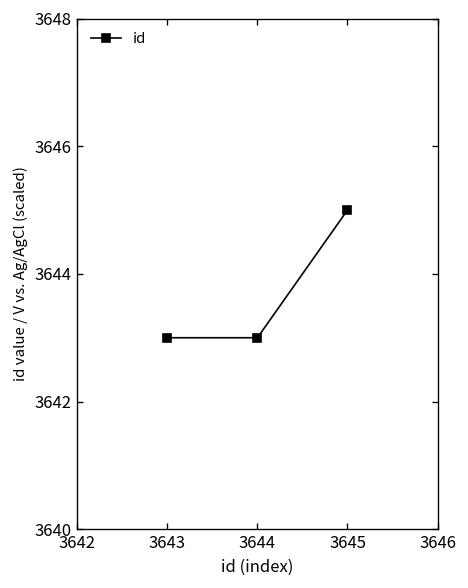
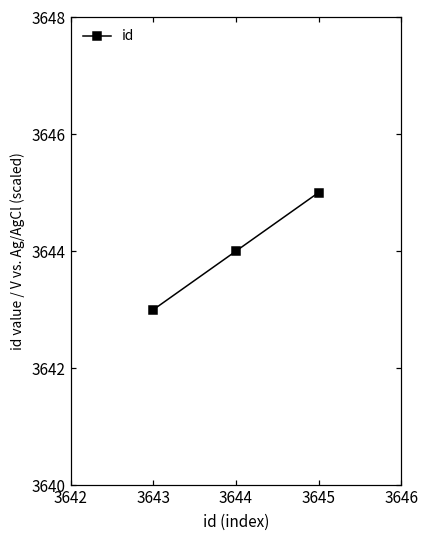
  {
    "3643": 3643,
-   "3644": 3643,
+   "3644": 3644,
    "3645": 3645
  }
